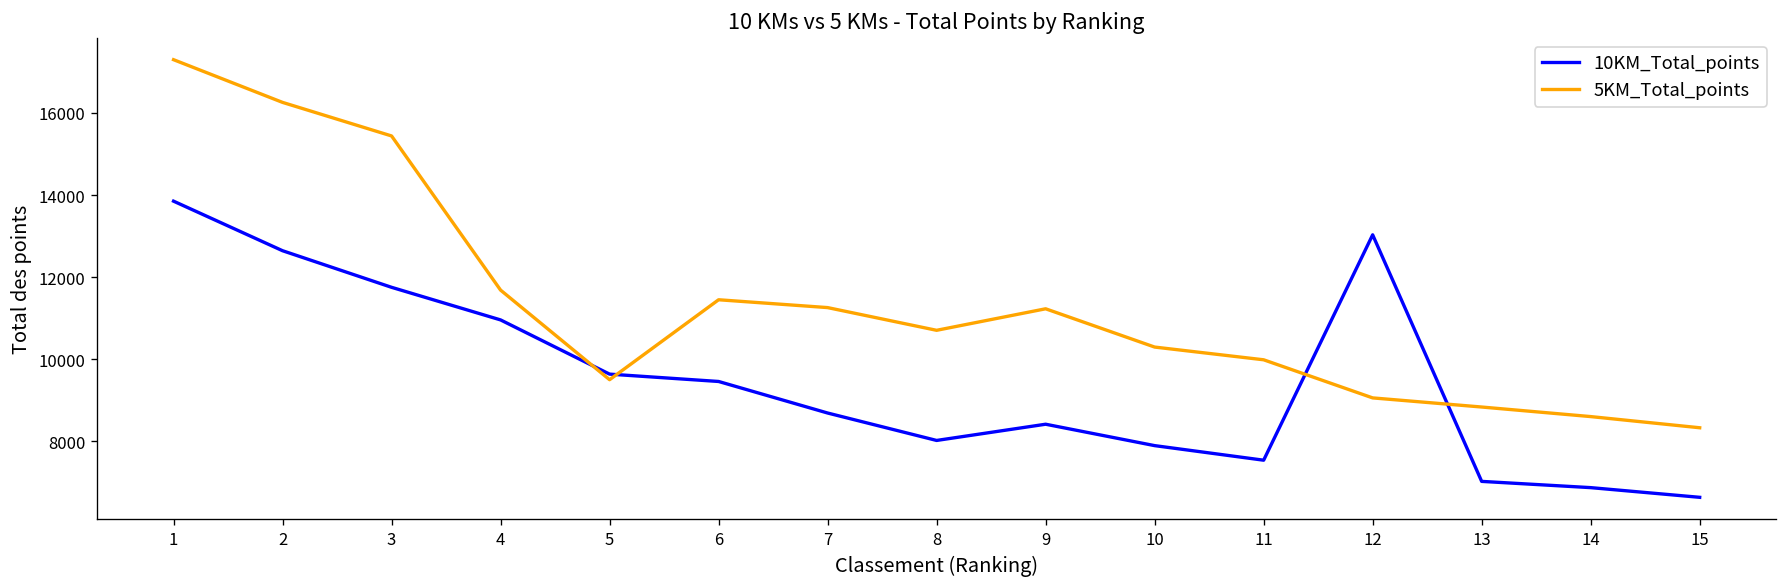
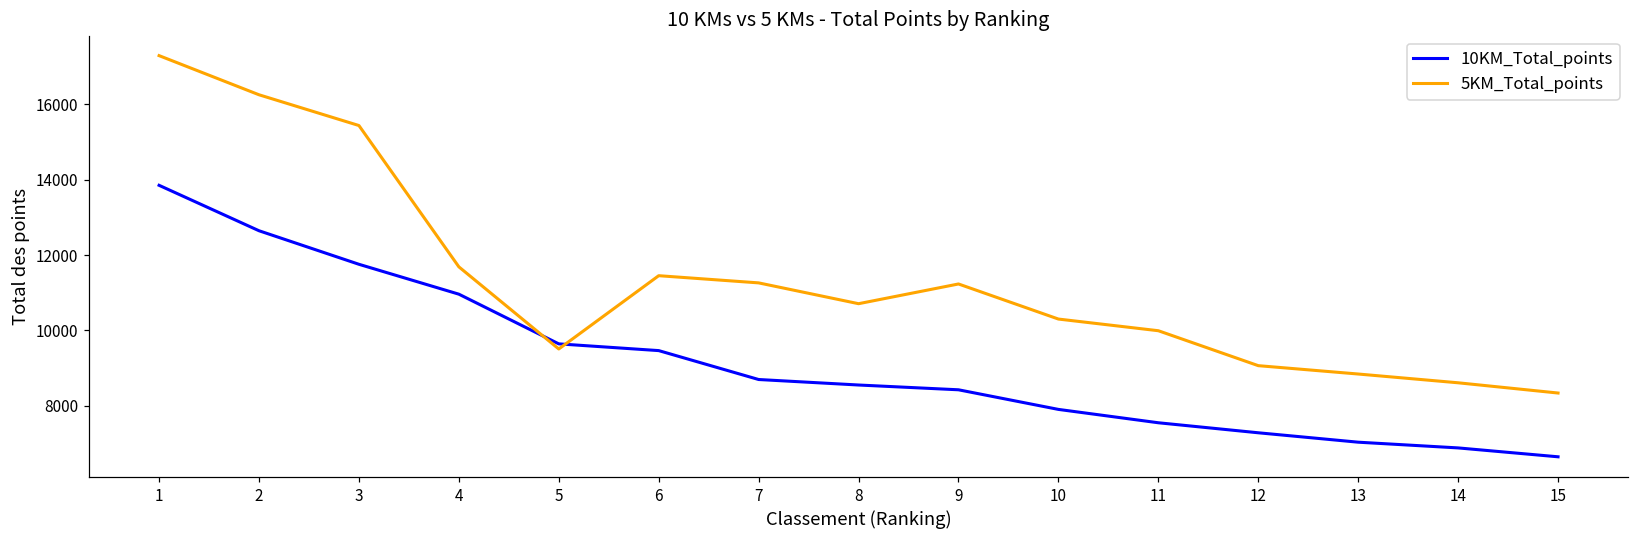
  {
    "10KM_Total_points": {
      "1": 13900,
      "2": 12600,
      "3": 11800,
      "4": 11000,
      "5": 9600,
      "6": 9500,
      "7": 8700,
-     "8": 8000,
+     "8": 8500,
      "9": 8400,
      "10": 7900,
      "11": 7500,
-     "12": 13000,
+     "12": 7300,
      "13": 7000,
      "14": 6900,
      "15": 6600
    },
    "5KM_Total_points": {
      "1": 17300,
      "2": 16300,
      "3": 15400,
      "4": 11700,
      "5": 9500,
      "6": 11500,
      "7": 11300,
      "8": 10700,
      "9": 11200,
      "10": 10300,
      "11": 10000,
      "12": 9100,
      "13": 8800,
      "14": 8600,
      "15": 8300
    }
  }
